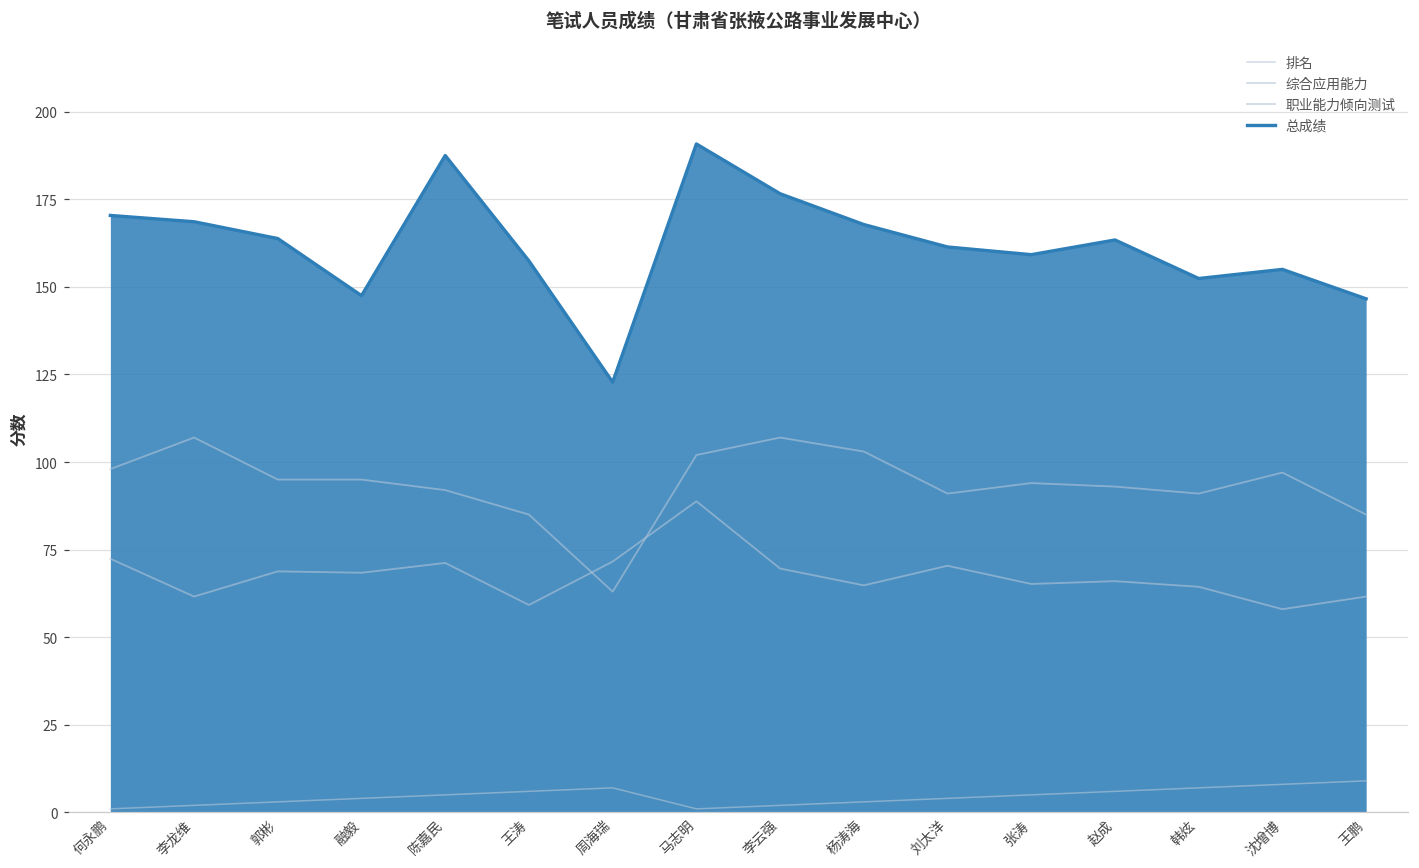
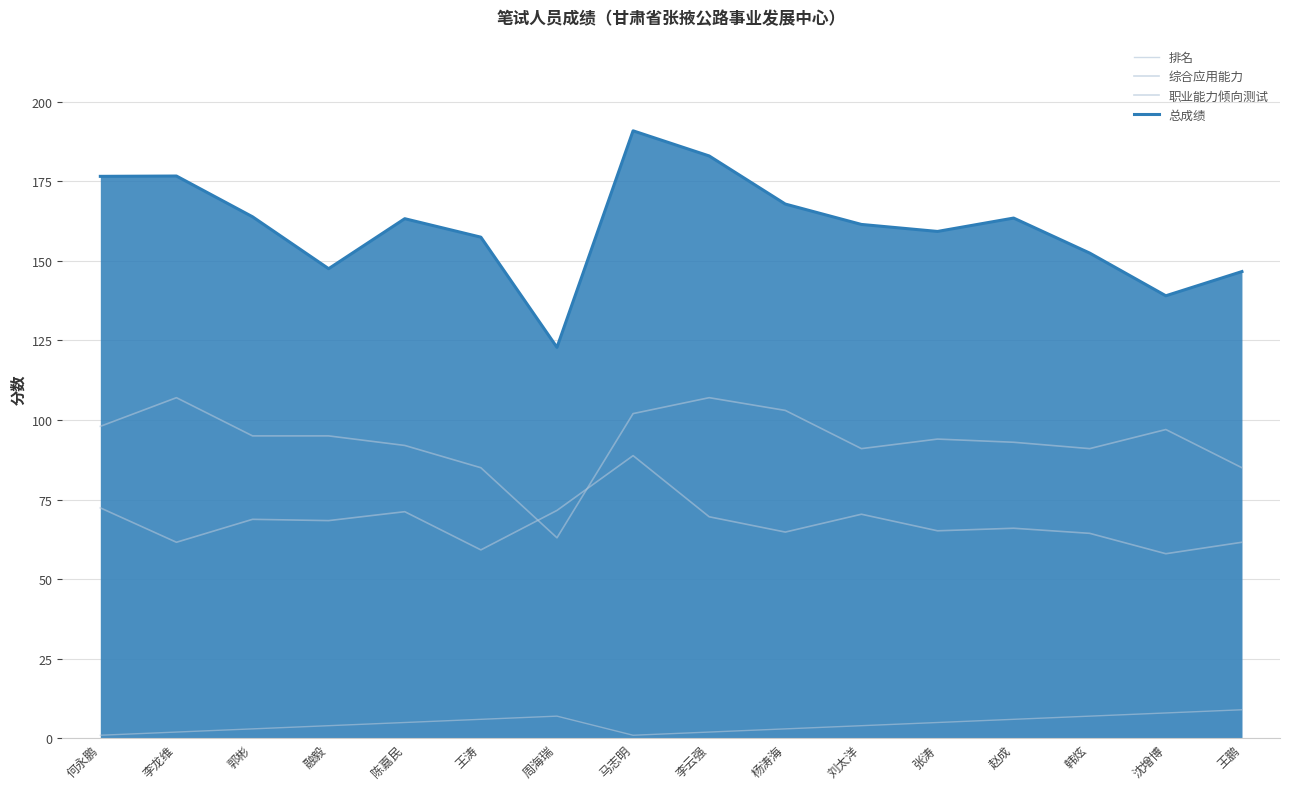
  {
    "总成绩": {
-     "何永鹏": 170,
-     "李龙维": 169,
+     "何永鹏": 177,
+     "李龙维": 177,
      "郭彬": 164,
      "融毅": 148,
-     "陈嘉民": 188,
+     "陈嘉民": 163,
      "王涛": 157,
      "周海瑞": 123,
      "马志明": 191,
-     "李云强": 177,
+     "李云强": 183,
      "杨涛海": 168,
      "刘太洋": 161,
      "张涛": 159,
      "赵成": 163,
      "韩炫": 152,
-     "沈增博": 155,
+     "沈增博": 139,
      "王鹏": 147
    }
  }
